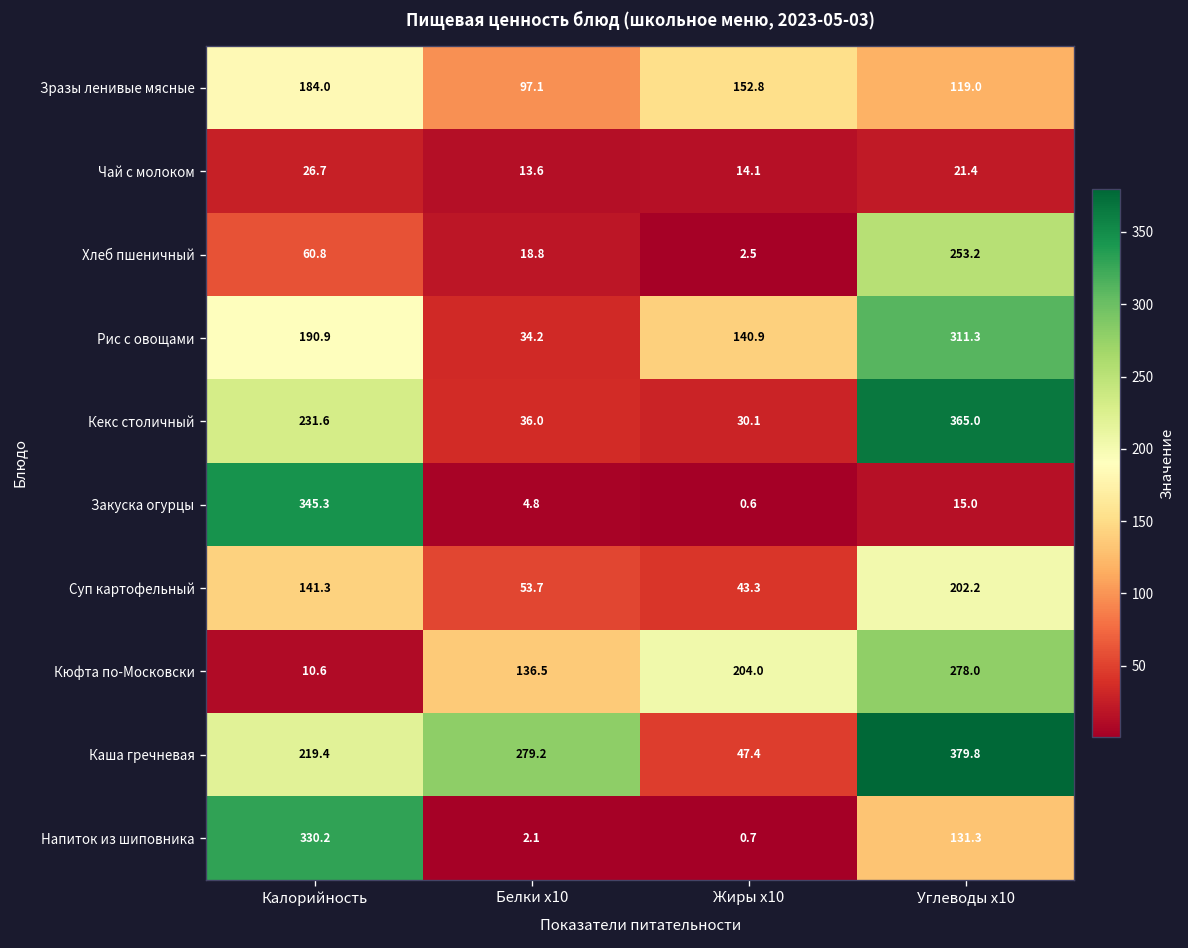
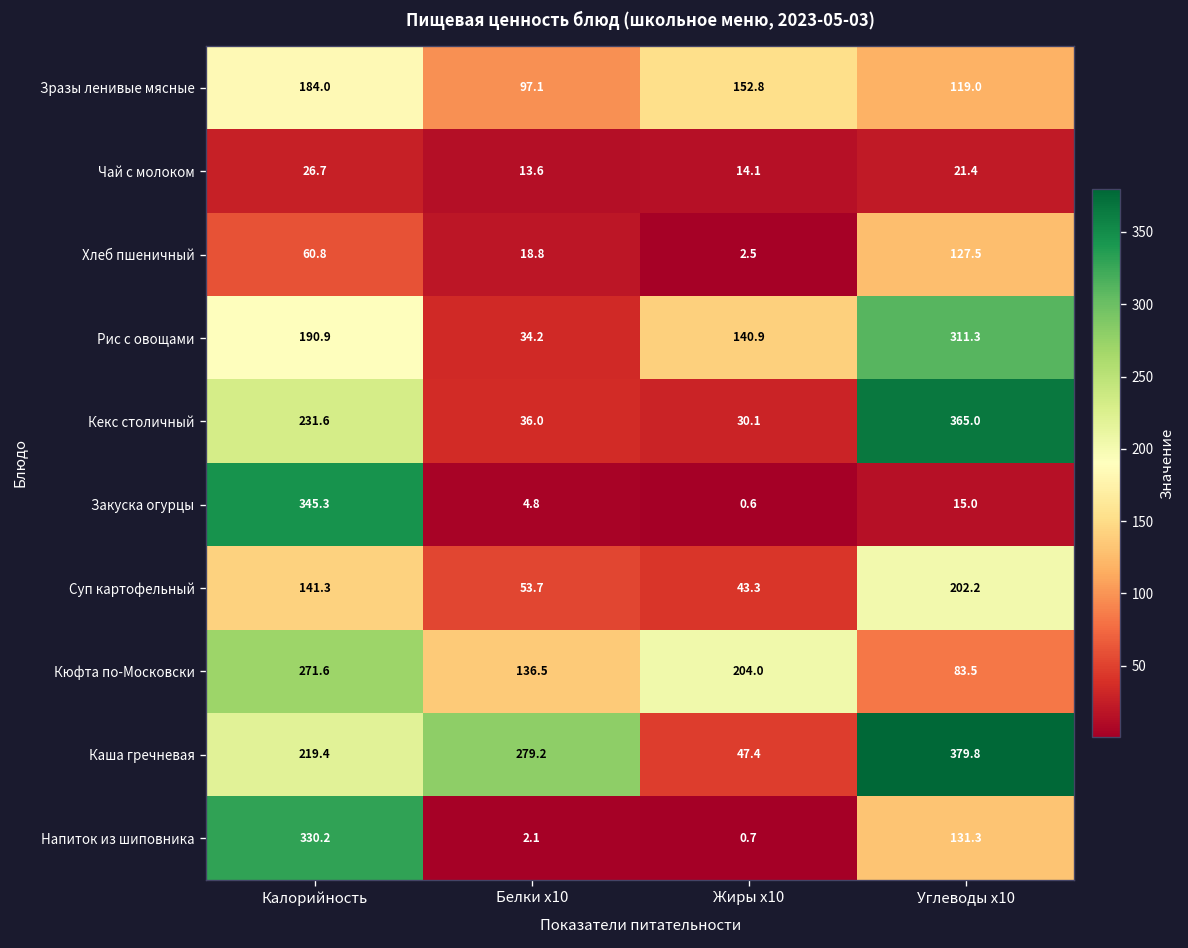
  {
    "Зразы ленивые мясные": {
      "Калорийность": 184.0,
      "Белки x10": 97.1,
      "Жиры x10": 152.8,
      "Углеводы x10": 119.0
    },
    "Чай с молоком": {
      "Калорийность": 26.7,
      "Белки x10": 13.6,
      "Жиры x10": 14.1,
      "Углеводы x10": 21.4
    },
    "Хлеб пшеничный": {
      "Калорийность": 60.8,
      "Белки x10": 18.8,
      "Жиры x10": 2.5,
-     "Углеводы x10": 253.2
+     "Углеводы x10": 127.5
    },
    "Рис с овощами": {
      "Калорийность": 190.9,
      "Белки x10": 34.2,
      "Жиры x10": 140.9,
      "Углеводы x10": 311.3
    },
    "Кекс столичный": {
      "Калорийность": 231.6,
      "Белки x10": 36.0,
      "Жиры x10": 30.1,
      "Углеводы x10": 365.0
    },
    "Закуска огурцы": {
      "Калорийность": 345.3,
      "Белки x10": 4.8,
      "Жиры x10": 0.6,
      "Углеводы x10": 15.0
    },
    "Суп картофельный": {
      "Калорийность": 141.3,
      "Белки x10": 53.7,
      "Жиры x10": 43.3,
      "Углеводы x10": 202.2
    },
    "Кюфта по-Московски": {
-     "Калорийность": 10.6,
+     "Калорийность": 271.6,
      "Белки x10": 136.5,
      "Жиры x10": 204.0,
-     "Углеводы x10": 278.0
+     "Углеводы x10": 83.5
    },
    "Каша гречневая": {
      "Калорийность": 219.4,
      "Белки x10": 279.2,
      "Жиры x10": 47.4,
      "Углеводы x10": 379.8
    },
    "Напиток из шиповника": {
      "Калорийность": 330.2,
      "Белки x10": 2.1,
      "Жиры x10": 0.7,
      "Углеводы x10": 131.3
    }
  }
